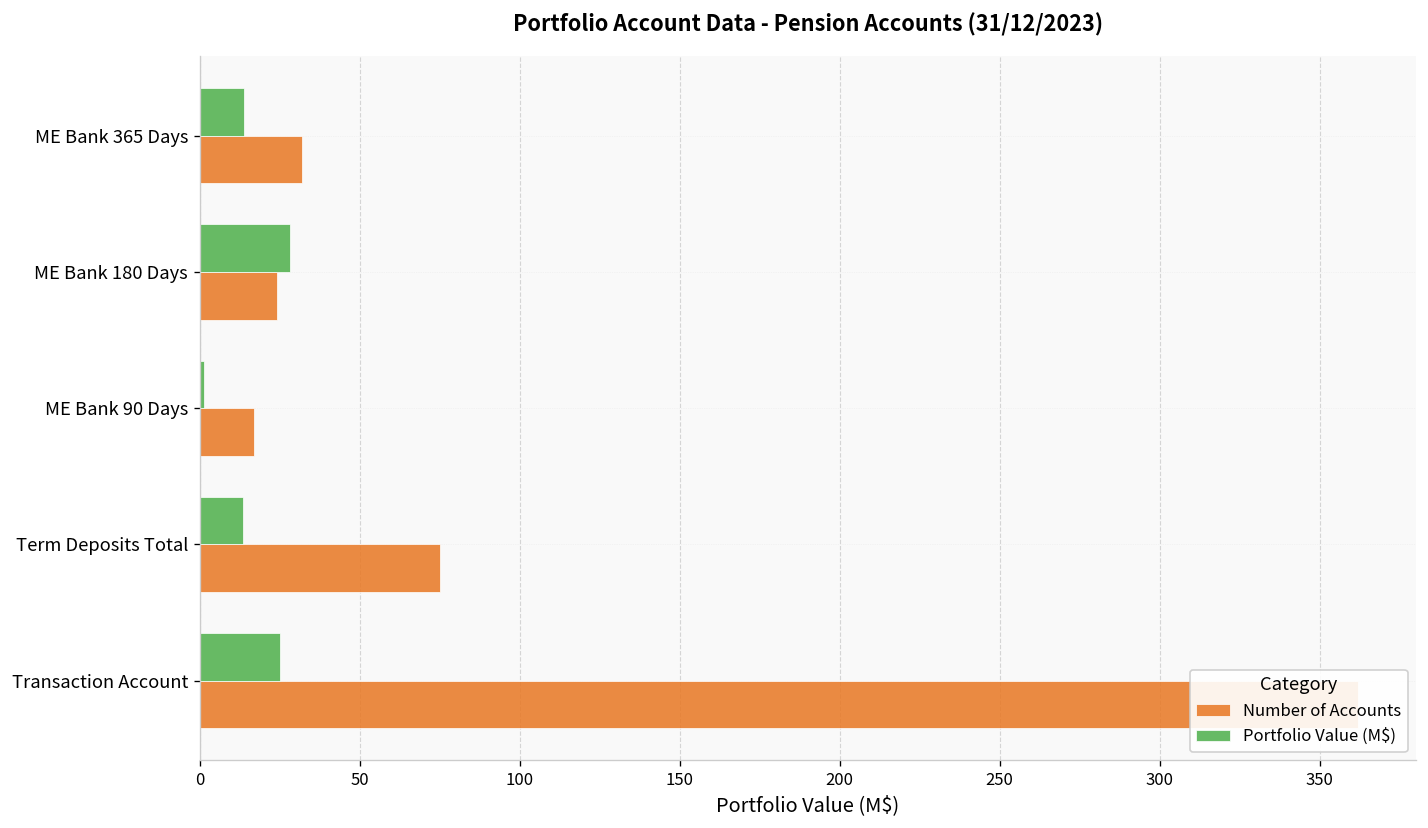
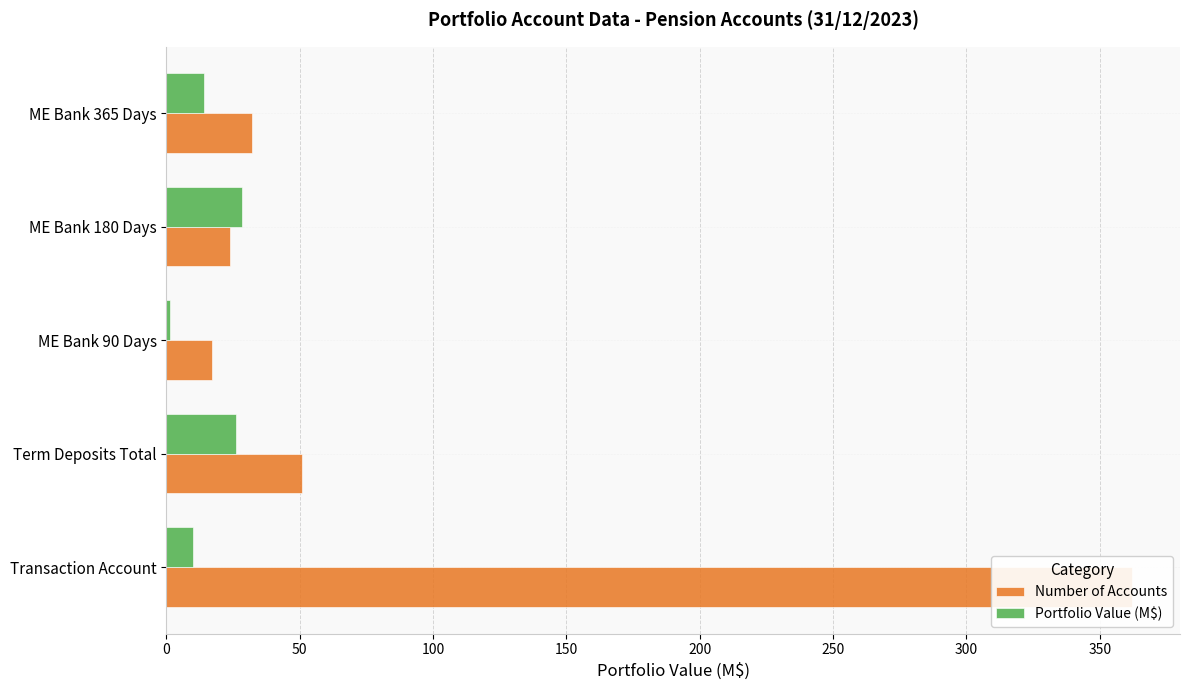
  {
    "Number of Accounts": {
      "ME Bank 365 Days": 32,
      "ME Bank 180 Days": 24,
      "ME Bank 90 Days": 17,
-     "Term Deposits Total": 75
+     "Term Deposits Total": 51
    },
    "Portfolio Value (M$)": {
      "ME Bank 365 Days": 14,
      "ME Bank 180 Days": 28,
      "ME Bank 90 Days": 1,
-     "Term Deposits Total": 13,
-     "Transaction Account": 25
+     "Term Deposits Total": 26,
+     "Transaction Account": 10
    }
  }
